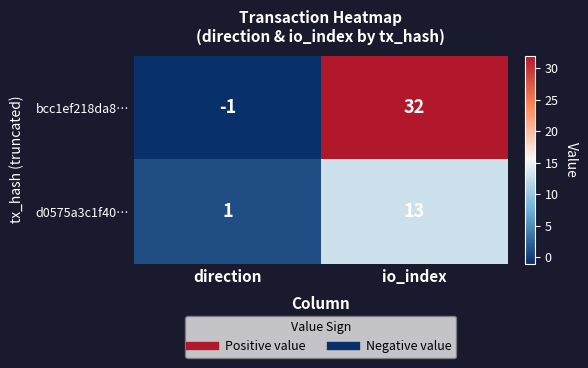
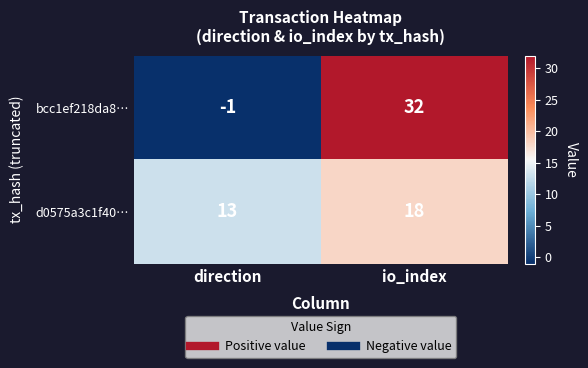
  {
    "bcc1ef218da8…": {
      "direction": -1,
      "io_index": 32
    },
    "d0575a3c1f40…": {
-     "direction": 1,
-     "io_index": 13
+     "direction": 13,
+     "io_index": 18
    }
  }
